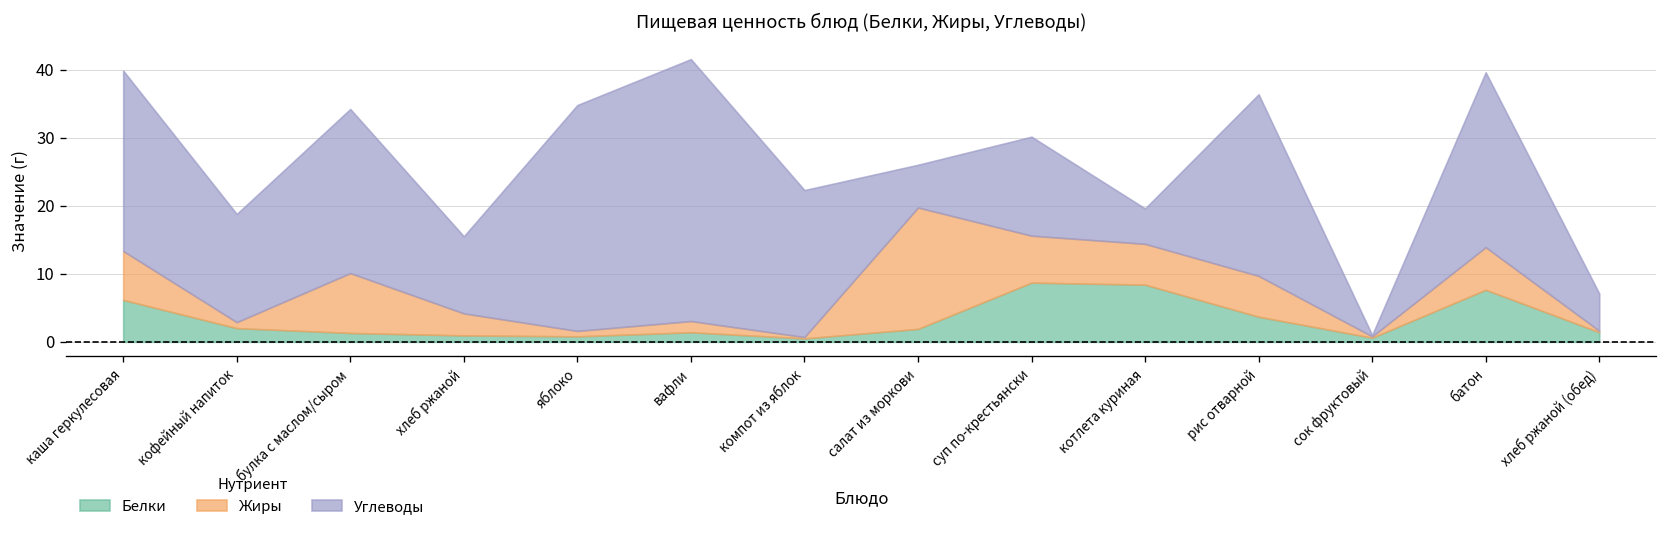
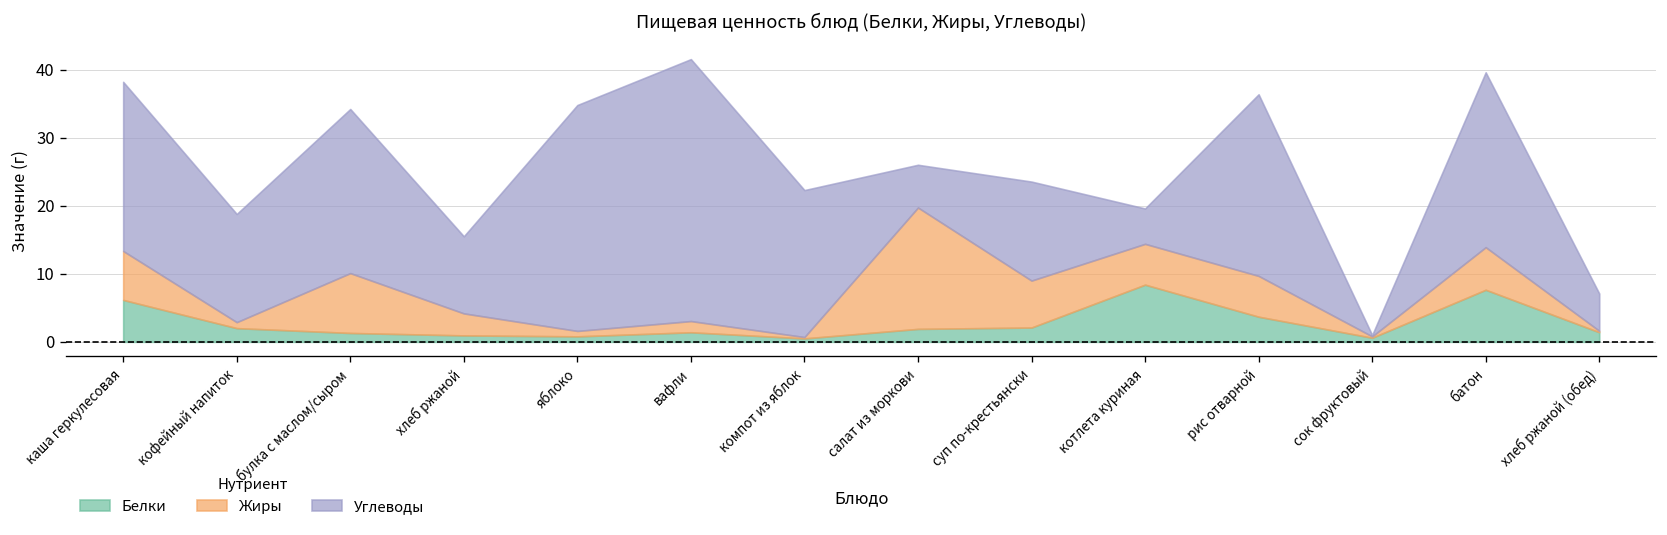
  {
    "Белки": {
      "каша геркулесовая": 6,
      "кофейный напиток": 2,
      "булка с маслом/сыром": 1,
      "хлеб ржаной": 1,
      "яблоко": 1,
      "вафли": 1,
      "салат из моркови": 2,
-     "суп по-крестьянски": 9,
+     "суп по-крестьянски": 2,
      "котлета куриная": 8,
      "рис отварной": 4,
      "батон": 8
    },
    "Жиры": {
      "каша геркулесовая": 7,
      "кофейный напиток": 1,
      "булка с маслом/сыром": 9,
      "хлеб ржаной": 3,
      "яблоко": 1,
      "вафли": 2,
      "салат из моркови": 18,
      "суп по-крестьянски": 7,
      "котлета куриная": 6,
      "рис отварной": 6,
      "батон": 6
    },
    "Углеводы": {
-     "каша геркулесовая": 27,
+     "каша геркулесовая": 25,
      "кофейный напиток": 16,
      "булка с маслом/сыром": 24,
      "хлеб ржаной": 11,
      "яблоко": 33,
      "вафли": 39,
      "компот из яблок": 22,
      "салат из моркови": 6,
      "суп по-крестьянски": 15,
      "котлета куриная": 5,
      "рис отварной": 27,
      "батон": 26,
      "хлеб ржаной (обед)": 5
    }
  }
